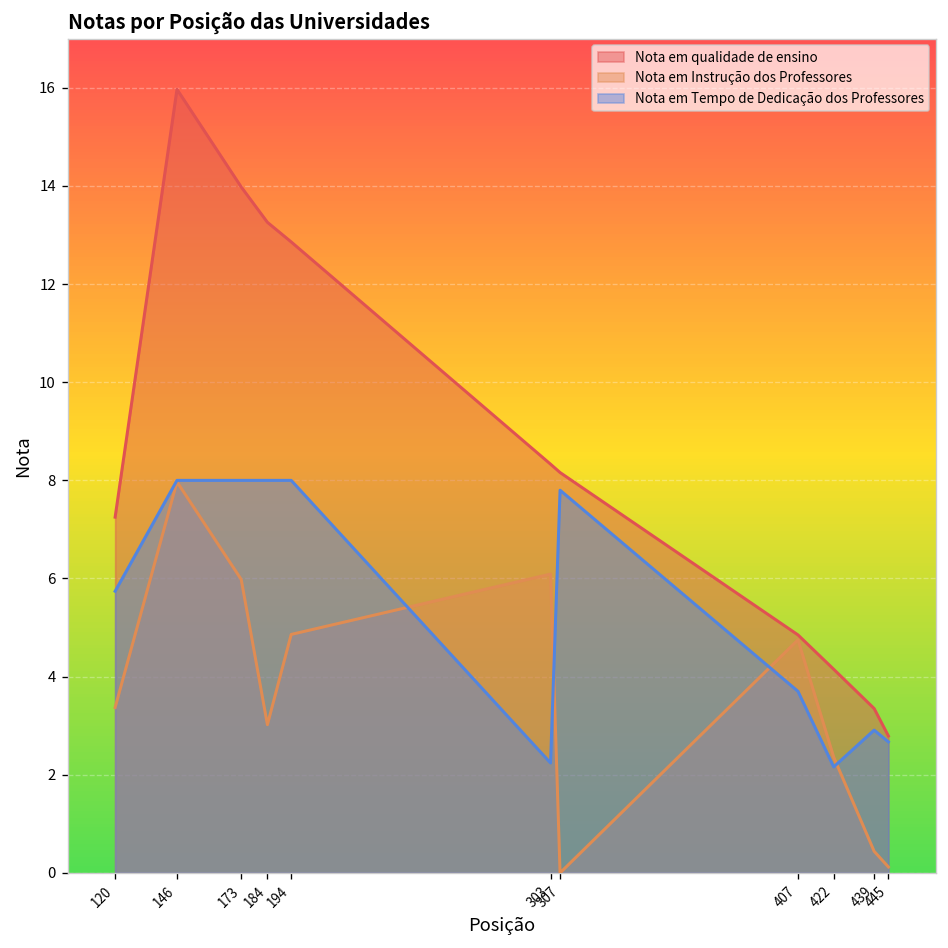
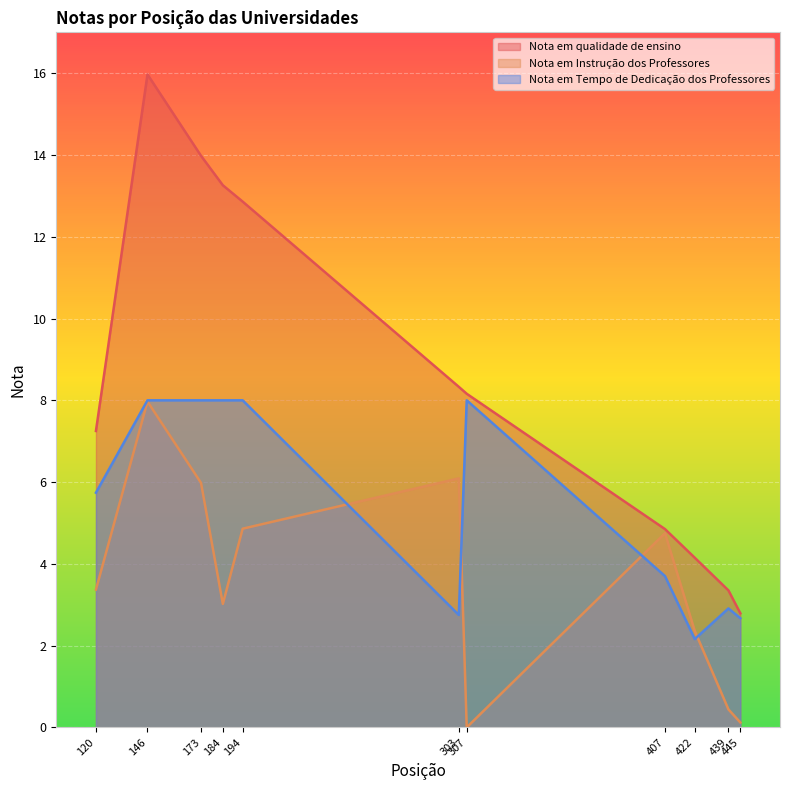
  {
    "Nota em Tempo de Dedicação dos Professores": {
      "120": 5.7,
      "173": 8.0,
      "184": 8.0,
      "194": 8.0,
-     "303": 2.2,
-     "307": 7.8,
+     "303": 2.8,
+     "307": 8.0,
      "407": 3.7,
      "422": 2.2,
      "439": 2.9,
      "445": 2.7
    }
  }
